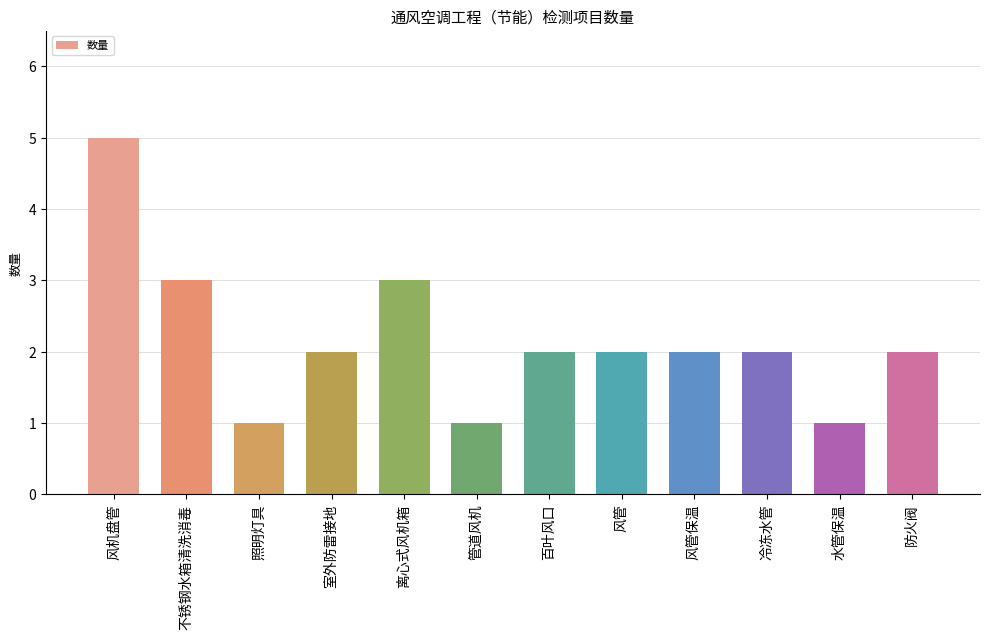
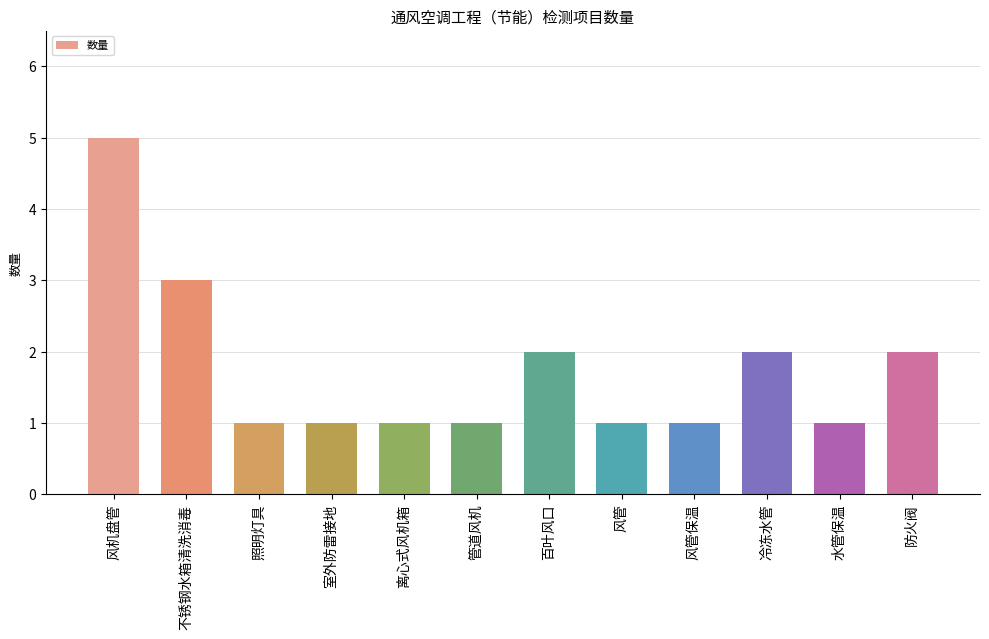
  {
    "风机盘管": 5,
    "不锈钢水箱清洗消毒": 3,
    "照明灯具": 1,
-   "室外防雷接地": 2,
-   "离心式风机箱": 3,
+   "室外防雷接地": 1,
+   "离心式风机箱": 1,
    "管道风机": 1,
    "百叶风口": 2,
-   "风管": 2,
-   "风管保温": 2,
+   "风管": 1,
+   "风管保温": 1,
    "冷冻水管": 2,
    "水管保温": 1,
    "防火阀": 2
  }
